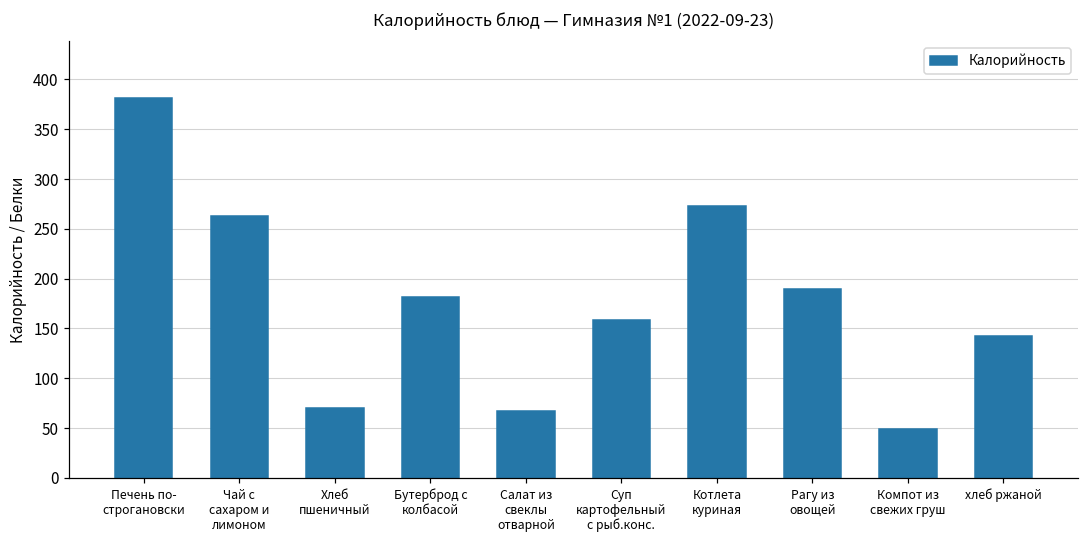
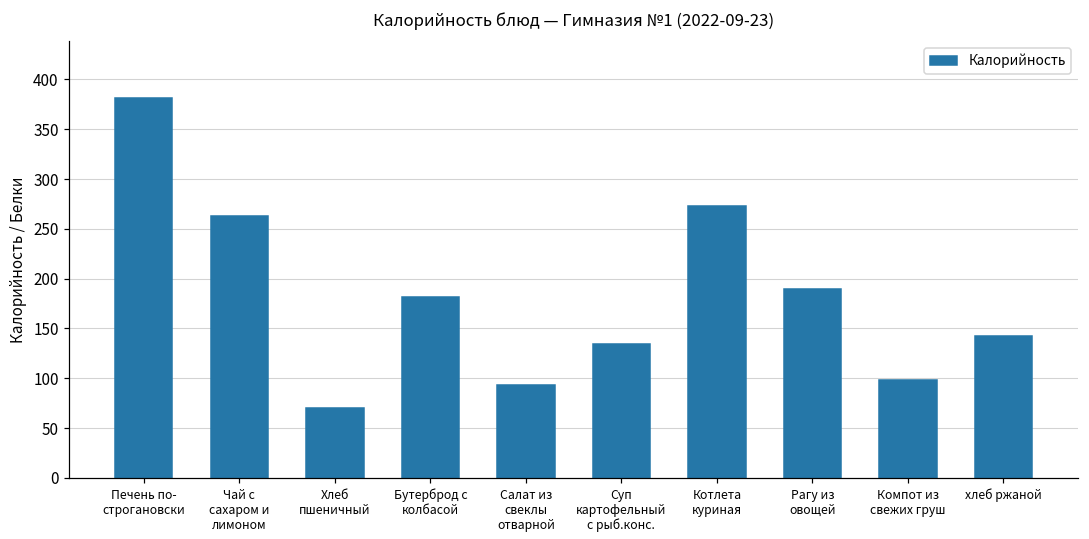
  {
    "Печень по- строгановски": 380,
    "Чай с сахаром и лимоном": 260,
    "Хлеб пшеничный": 70,
    "Бутерброд с колбасой": 180,
-   "Салат из свеклы отварной": 70,
-   "Суп картофельный с рыб.конс.": 160,
+   "Салат из свеклы отварной": 90,
+   "Суп картофельный с рыб.конс.": 130,
    "Котлета куриная": 270,
    "Рагу из овощей": 190,
-   "Компот из свежих груш": 50,
+   "Компот из свежих груш": 100,
    "хлеб ржаной": 140
  }
